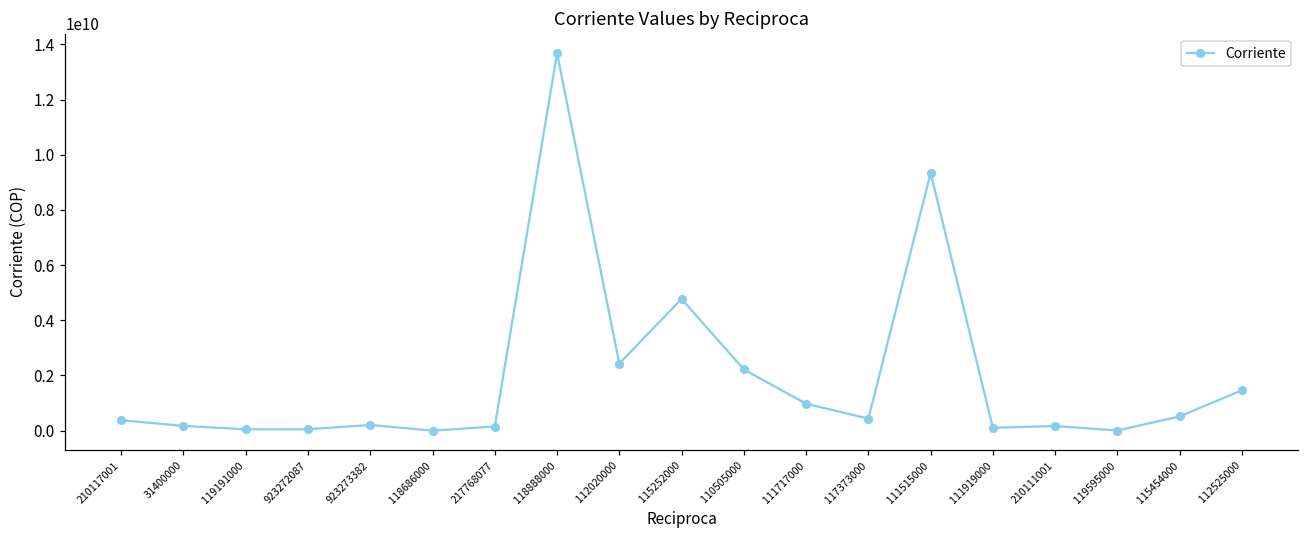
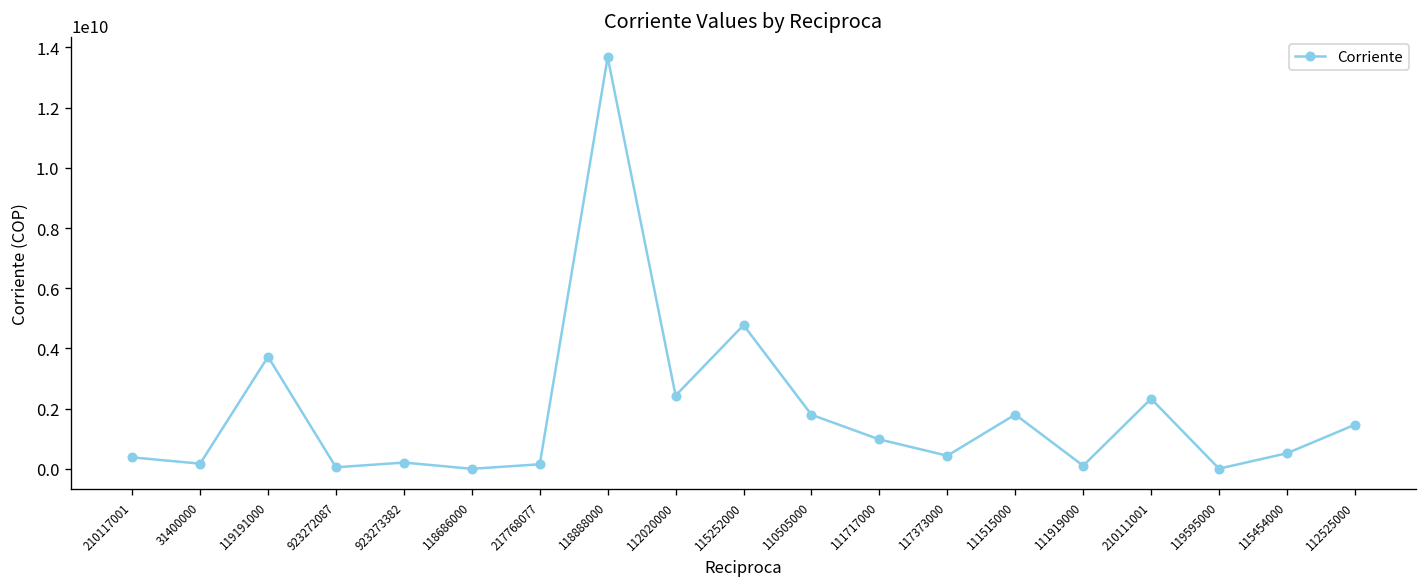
  {
    "210117001": 400000000,
    "31400000": 200000000,
-   "119191000": 100000000,
+   "119191000": 3700000000,
    "923272087": 100000000,
    "923273382": 200000000,
    "118686000": 0,
    "217768077": 200000000,
    "118888000": 13700000000,
    "112020000": 2400000000,
    "115252000": 4800000000,
-   "110505000": 2200000000,
+   "110505000": 1800000000,
    "111717000": 1000000000,
    "117373000": 400000000,
-   "111515000": 9300000000,
+   "111515000": 1800000000,
    "111919000": 100000000,
-   "210111001": 200000000,
+   "210111001": 2300000000,
    "119595000": 0,
    "115454000": 500000000,
    "112525000": 1500000000
  }
